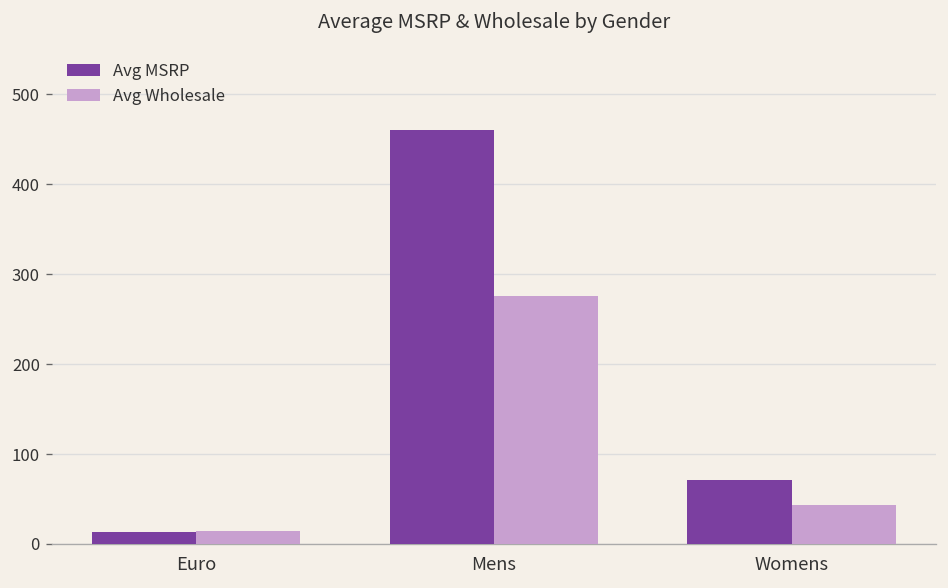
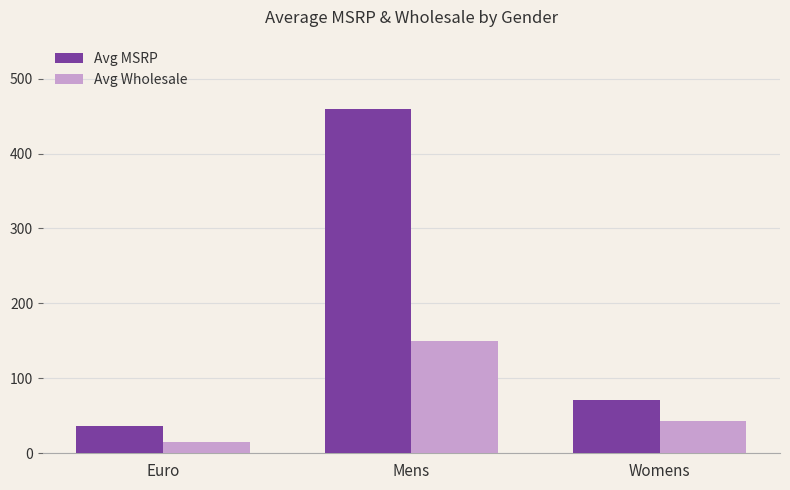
  {
    "Avg MSRP": {
-     "Euro": 10,
+     "Euro": 40,
      "Mens": 460,
      "Womens": 70
    },
    "Avg Wholesale": {
      "Euro": 10,
-     "Mens": 280,
+     "Mens": 150,
      "Womens": 40
    }
  }
